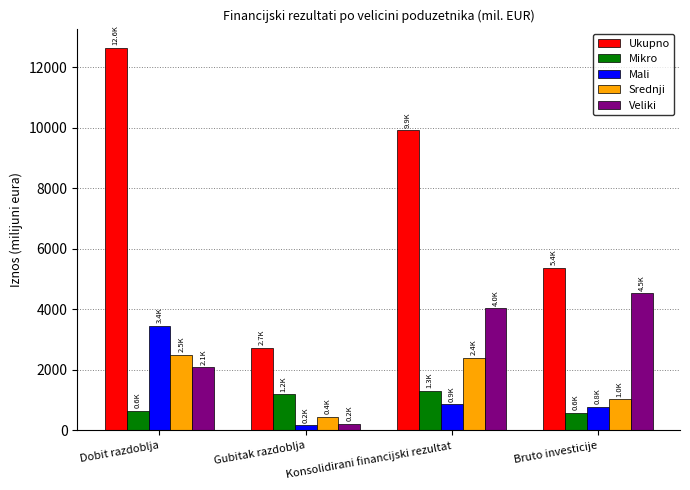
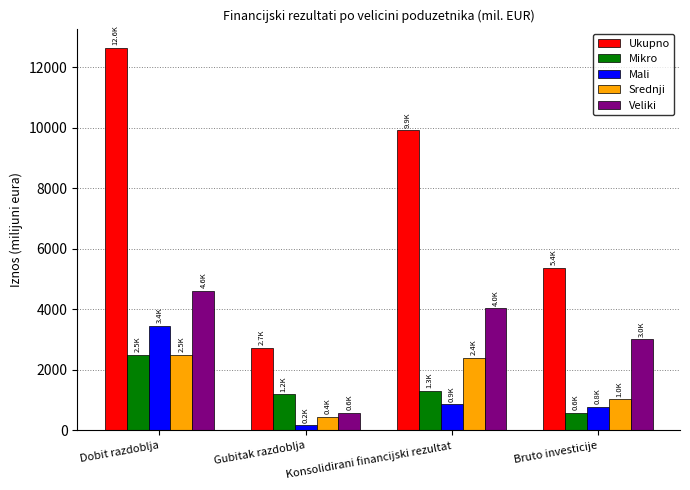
  {
    "Ukupno": {
      "Dobit razdoblja": "12.6K",
      "Gubitak razdoblja": "2.7K",
      "Konsolidirani financijski rezultat": "9.9K",
      "Bruto investicije": "5.4K"
    },
    "Mikro": {
-     "Dobit razdoblja": "0.6K",
+     "Dobit razdoblja": "2.5K",
      "Gubitak razdoblja": "1.2K",
      "Konsolidirani financijski rezultat": "1.3K",
      "Bruto investicije": "0.6K"
    },
    "Mali": {
      "Dobit razdoblja": "3.4K",
      "Gubitak razdoblja": "0.2K",
      "Konsolidirani financijski rezultat": "0.9K",
      "Bruto investicije": "0.8K"
    },
    "Srednji": {
      "Dobit razdoblja": "2.5K",
      "Gubitak razdoblja": "0.4K",
      "Konsolidirani financijski rezultat": "2.4K",
      "Bruto investicije": "1.0K"
    },
    "Veliki": {
-     "Dobit razdoblja": "2.1K",
-     "Gubitak razdoblja": "0.2K",
+     "Dobit razdoblja": "4.6K",
+     "Gubitak razdoblja": "0.6K",
      "Konsolidirani financijski rezultat": "4.0K",
-     "Bruto investicije": "4.5K"
+     "Bruto investicije": "3.0K"
    }
  }
